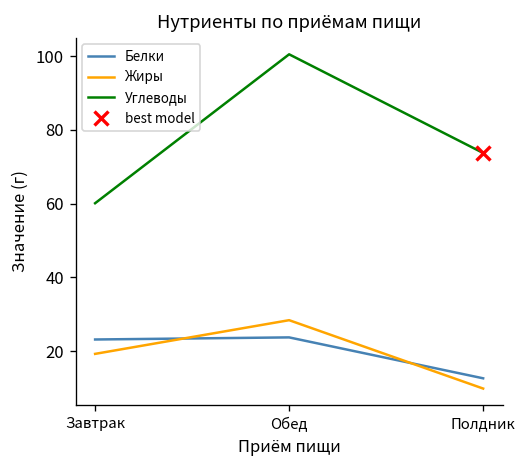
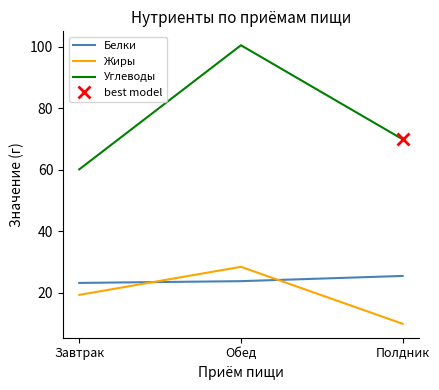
  {
    "Белки": {
      "Завтрак": 23,
      "Обед": 24,
-     "Полдник": 13
+     "Полдник": 25
    },
    "Жиры": {
      "Завтрак": 19,
      "Обед": 28,
      "Полдник": 10
    },
    "Углеводы": {
      "Завтрак": 60,
      "Обед": 101,
-     "Полдник": 74
+     "Полдник": 70
    }
  }
